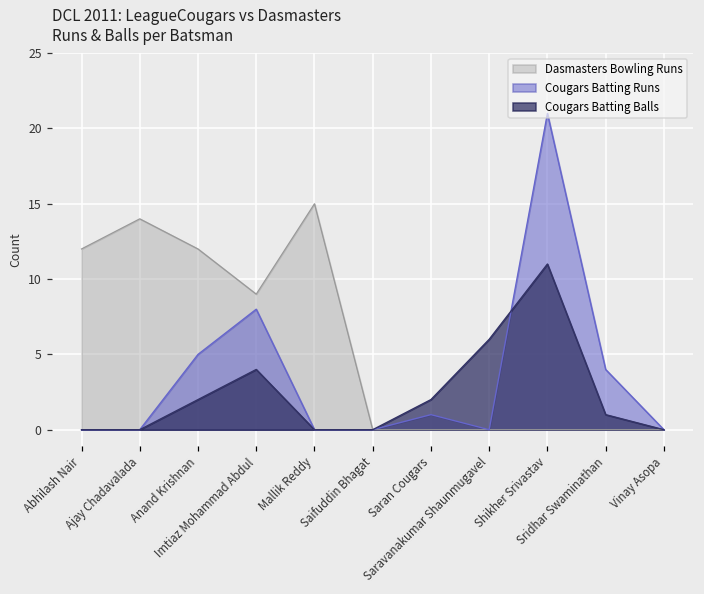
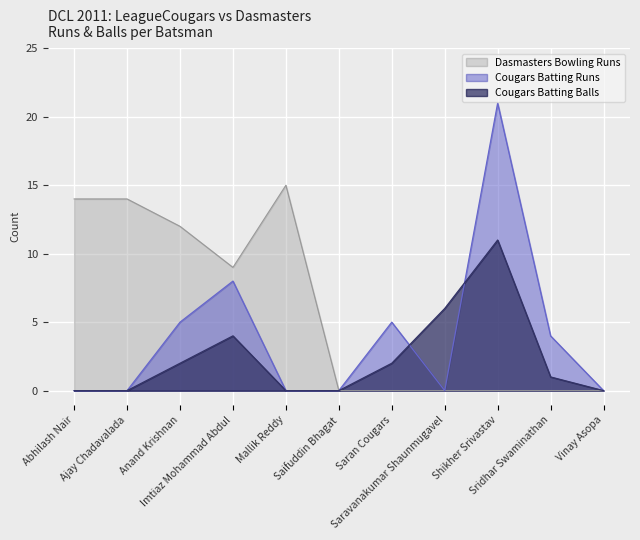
  {
    "Dasmasters Bowling Runs": {
-     "Abhilash Nair": 12,
+     "Abhilash Nair": 14,
      "Ajay Chadavalada": 14,
      "Anand Krishnan": 12,
      "Imtiaz Mohammad Abdul": 9,
      "Mallik Reddy": 15,
      "Saran Cougars": 0,
      "Shikher Srivastav": 0,
      "Sridhar Swaminathan": 0
    },
    "Cougars Batting Runs": {
      "Anand Krishnan": 5,
      "Imtiaz Mohammad Abdul": 8,
-     "Saran Cougars": 1,
+     "Saran Cougars": 5,
      "Shikher Srivastav": 21,
      "Sridhar Swaminathan": 4
    },
    "Cougars Batting Balls": {
      "Anand Krishnan": 2,
      "Imtiaz Mohammad Abdul": 4,
      "Saran Cougars": 2,
      "Saravanakumar Shaunmugavel": 6,
      "Shikher Srivastav": 11,
      "Sridhar Swaminathan": 1
    }
  }
